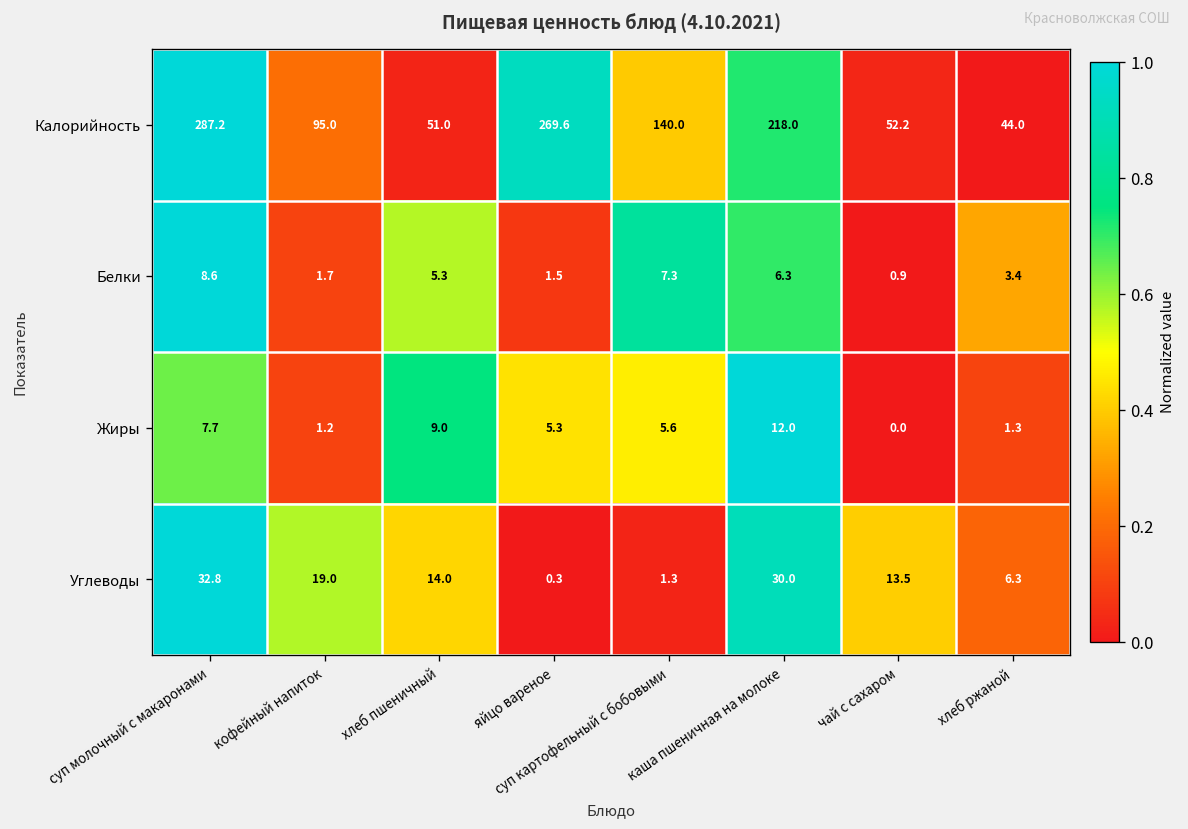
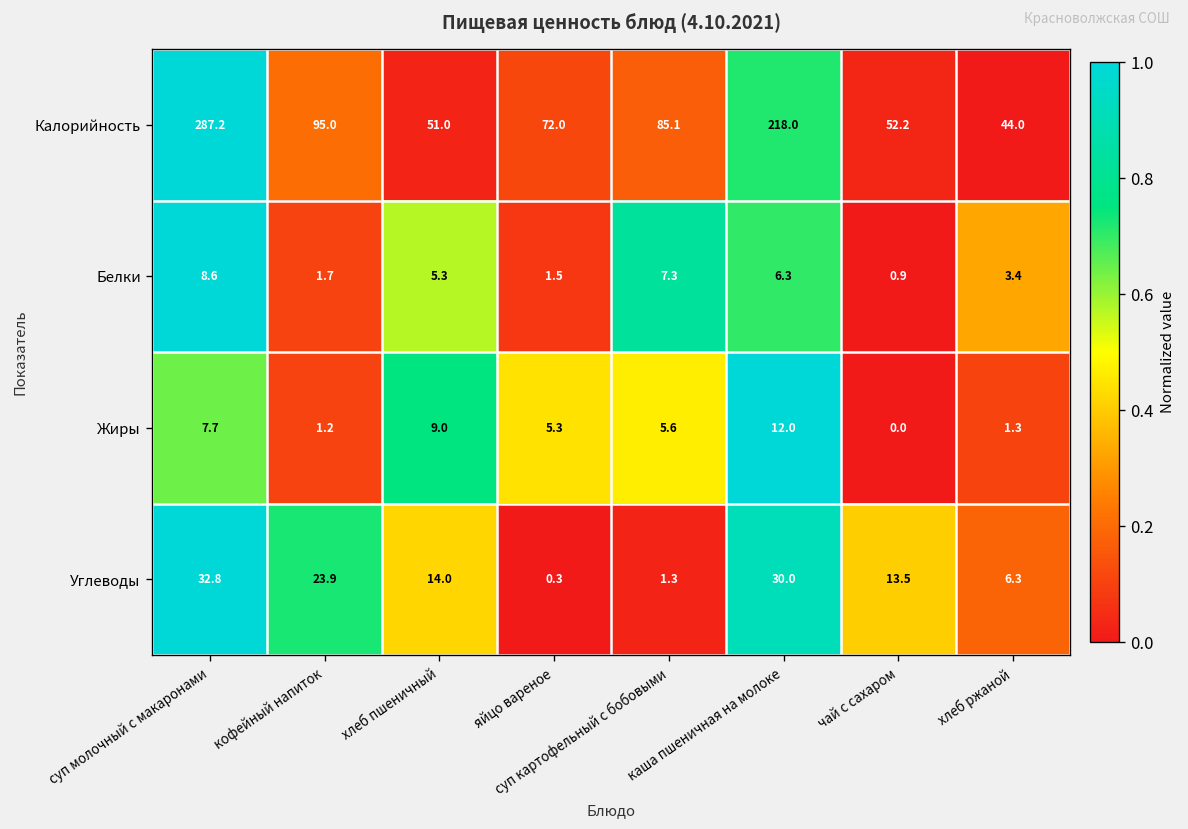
  {
    "Калорийность": {
      "суп молочный с макаронами": 287.2,
      "кофейный напиток": 95.0,
      "хлеб пшеничный": 51.0,
-     "яйцо вареное": 269.6,
-     "суп картофельный с бобовыми": 140.0,
+     "яйцо вареное": 72.0,
+     "суп картофельный с бобовыми": 85.1,
      "каша пшеничная на молоке": 218.0,
      "чай с сахаром": 52.2,
      "хлеб ржаной": 44.0
    },
    "Белки": {
      "суп молочный с макаронами": 8.6,
      "кофейный напиток": 1.7,
      "хлеб пшеничный": 5.3,
      "яйцо вареное": 1.5,
      "суп картофельный с бобовыми": 7.3,
      "каша пшеничная на молоке": 6.3,
      "чай с сахаром": 0.9,
      "хлеб ржаной": 3.4
    },
    "Жиры": {
      "суп молочный с макаронами": 7.7,
      "кофейный напиток": 1.2,
      "хлеб пшеничный": 9.0,
      "яйцо вареное": 5.3,
      "суп картофельный с бобовыми": 5.6,
      "каша пшеничная на молоке": 12.0,
      "чай с сахаром": 0.0,
      "хлеб ржаной": 1.3
    },
    "Углеводы": {
      "суп молочный с макаронами": 32.8,
-     "кофейный напиток": 19.0,
+     "кофейный напиток": 23.9,
      "хлеб пшеничный": 14.0,
      "яйцо вареное": 0.3,
      "суп картофельный с бобовыми": 1.3,
      "каша пшеничная на молоке": 30.0,
      "чай с сахаром": 13.5,
      "хлеб ржаной": 6.3
    }
  }
